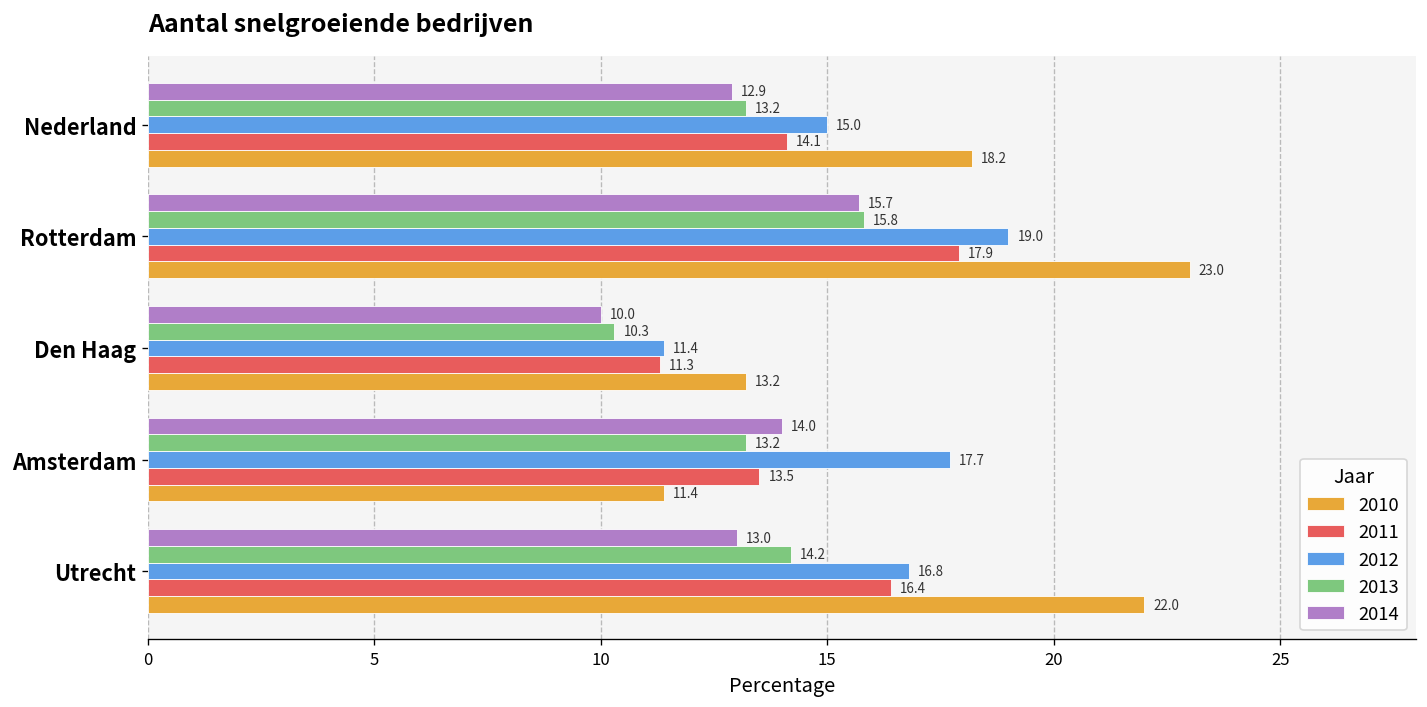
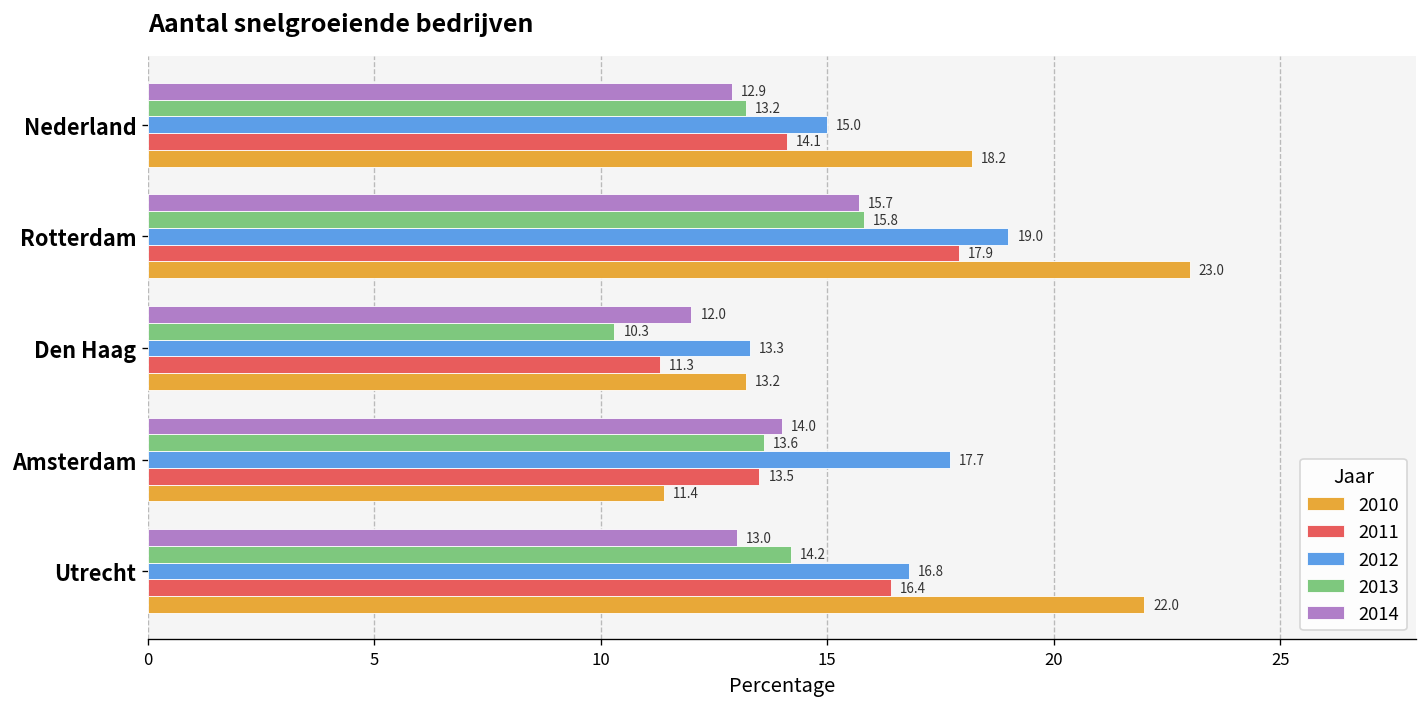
  {
    "2010": {
      "Nederland": 18.2,
      "Rotterdam": 23.0,
      "Den Haag": 13.2,
      "Amsterdam": 11.4,
      "Utrecht": 22.0
    },
    "2011": {
      "Nederland": 14.1,
      "Rotterdam": 17.9,
      "Den Haag": 11.3,
      "Amsterdam": 13.5,
      "Utrecht": 16.4
    },
    "2012": {
      "Nederland": 15.0,
      "Rotterdam": 19.0,
-     "Den Haag": 11.4,
+     "Den Haag": 13.3,
      "Amsterdam": 17.7,
      "Utrecht": 16.8
    },
    "2013": {
      "Nederland": 13.2,
      "Rotterdam": 15.8,
      "Den Haag": 10.3,
-     "Amsterdam": 13.2,
+     "Amsterdam": 13.6,
      "Utrecht": 14.2
    },
    "2014": {
      "Nederland": 12.9,
      "Rotterdam": 15.7,
-     "Den Haag": 10.0,
+     "Den Haag": 12.0,
      "Amsterdam": 14.0,
      "Utrecht": 13.0
    }
  }
